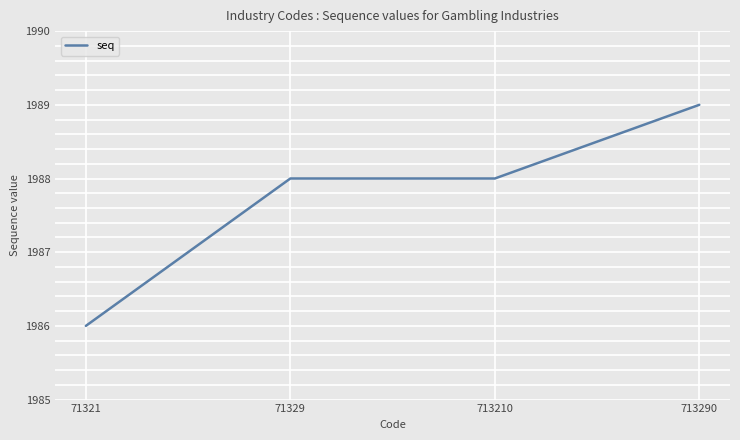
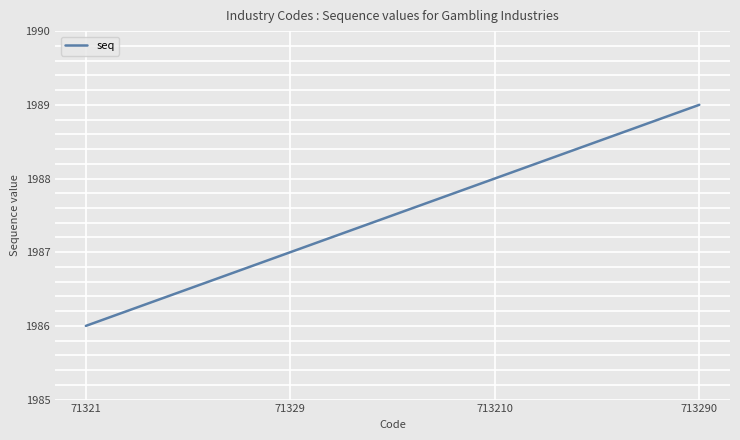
  {
    "71321": 1986,
-   "71329": 1988,
+   "71329": 1987,
    "713210": 1988,
    "713290": 1989
  }
